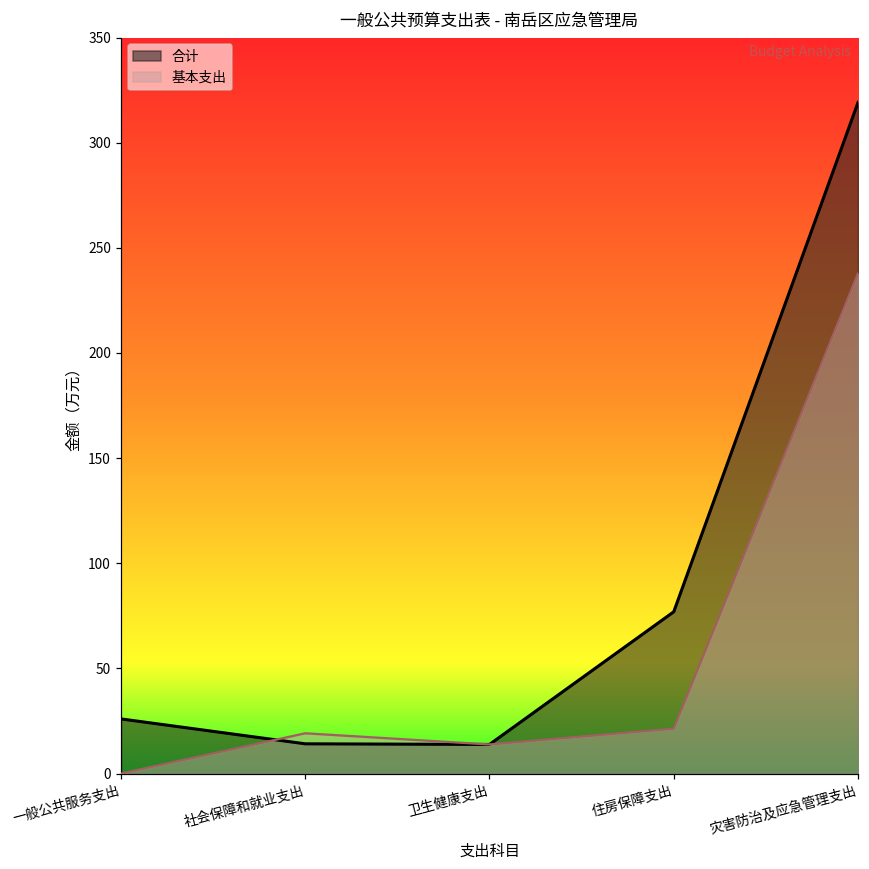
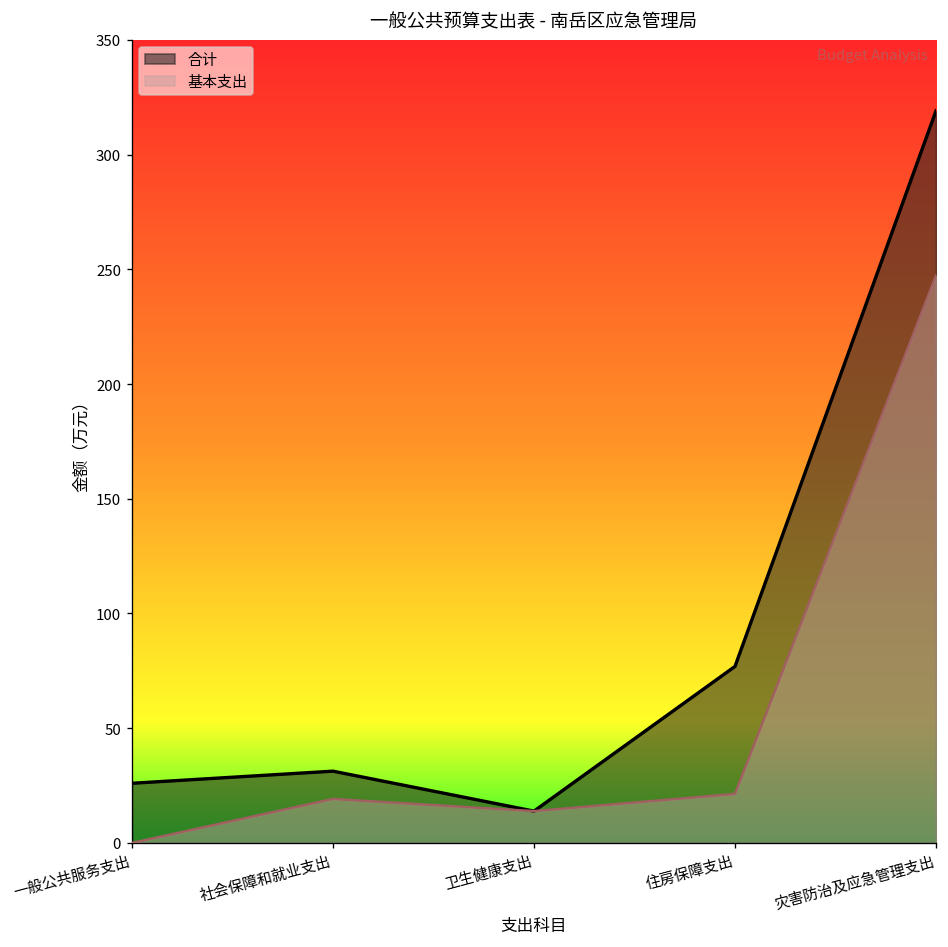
  {
    "合计": {
      "一般公共服务支出": 26,
-     "社会保障和就业支出": 14,
+     "社会保障和就业支出": 31,
      "住房保障支出": 77,
      "灾害防治及应急管理支出": 319
    },
    "基本支出": {
      "一般公共服务支出": 0,
      "社会保障和就业支出": 19,
      "住房保障支出": 21,
-     "灾害防治及应急管理支出": 238
+     "灾害防治及应急管理支出": 247
    }
  }
